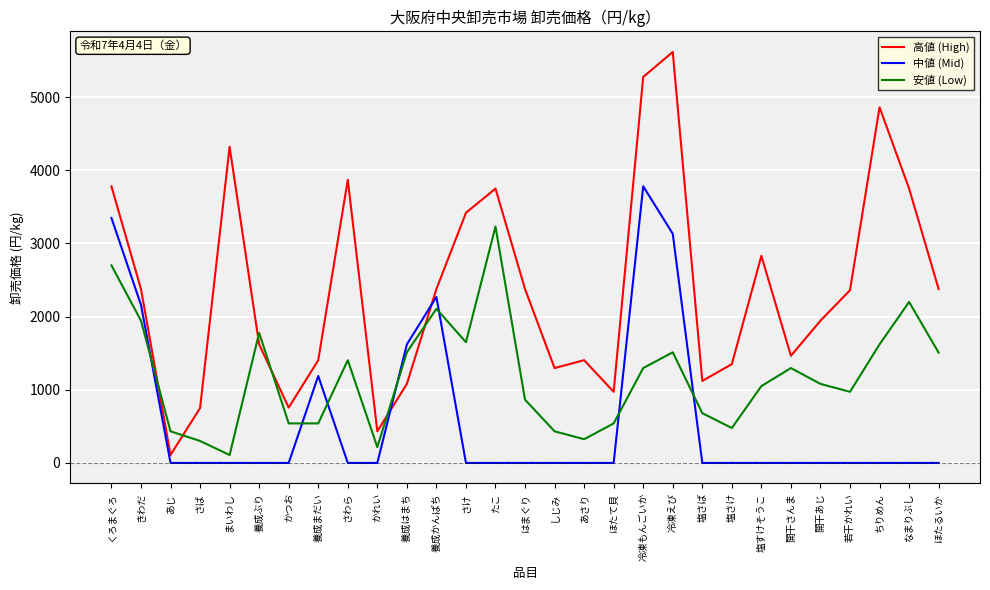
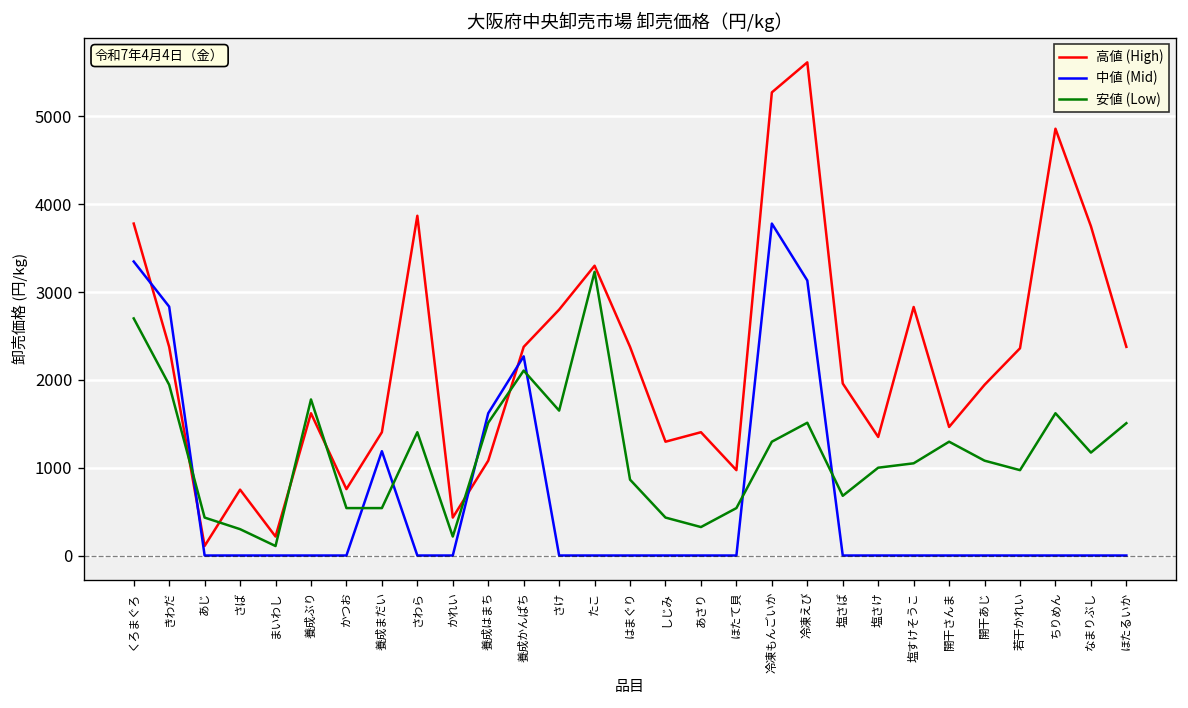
  {
    "高値 (High)": {
      "くろまぐろ": 3800,
      "きわだ": 2400,
      "あじ": 100,
      "さば": 800,
-     "まいわし": 4300,
+     "まいわし": 200,
      "養成ぶり": 1600,
      "かつお": 800,
      "養成まだい": 1400,
      "さわら": 3900,
      "かれい": 400,
      "養成はまち": 1100,
      "養成かんぱち": 2400,
-     "さけ": 3400,
-     "たこ": 3700,
+     "さけ": 2800,
+     "たこ": 3300,
      "はまぐり": 2400,
      "しじみ": 1300,
      "あさり": 1400,
      "ほたて貝": 1000,
      "冷凍もんごいか": 5300,
      "冷凍えび": 5600,
-     "塩さば": 1100,
+     "塩さば": 2000,
      "塩さけ": 1400,
      "塩すけそうこ": 2800,
      "開干さんま": 1500,
      "開干あじ": 1900,
      "若干かれい": 2400,
      "ちりめん": 4900,
      "なまりぶし": 3800,
      "ほたるいか": 2400
    },
    "中値 (Mid)": {
      "くろまぐろ": 3300,
-     "きわだ": 2200,
+     "きわだ": 2800,
      "あじ": 0,
      "さば": 0,
      "まいわし": 0,
      "養成ぶり": 0,
      "かつお": 0,
      "養成まだい": 1200,
      "さわら": 0,
      "かれい": 0,
      "養成はまち": 1600,
      "養成かんぱち": 2300,
      "さけ": 0,
      "たこ": 0,
      "はまぐり": 0,
      "しじみ": 0,
      "あさり": 0,
      "ほたて貝": 0,
      "冷凍もんごいか": 3800,
      "冷凍えび": 3100,
      "塩さば": 0,
      "塩さけ": 0,
      "塩すけそうこ": 0,
      "開干さんま": 0,
      "開干あじ": 0,
      "若干かれい": 0,
      "ちりめん": 0,
      "なまりぶし": 0,
      "ほたるいか": 0
    },
    "安値 (Low)": {
      "くろまぐろ": 2700,
      "きわだ": 1900,
      "あじ": 400,
      "さば": 300,
      "まいわし": 100,
      "養成ぶり": 1800,
      "かつお": 500,
      "養成まだい": 500,
      "さわら": 1400,
      "かれい": 200,
      "養成はまち": 1500,
      "養成かんぱち": 2100,
      "さけ": 1700,
      "たこ": 3200,
      "はまぐり": 900,
      "しじみ": 400,
      "あさり": 300,
      "ほたて貝": 500,
      "冷凍もんごいか": 1300,
      "冷凍えび": 1500,
      "塩さば": 700,
-     "塩さけ": 500,
+     "塩さけ": 1000,
      "塩すけそうこ": 1100,
      "開干さんま": 1300,
      "開干あじ": 1100,
      "若干かれい": 1000,
      "ちりめん": 1600,
-     "なまりぶし": 2200,
+     "なまりぶし": 1200,
      "ほたるいか": 1500
    }
  }
